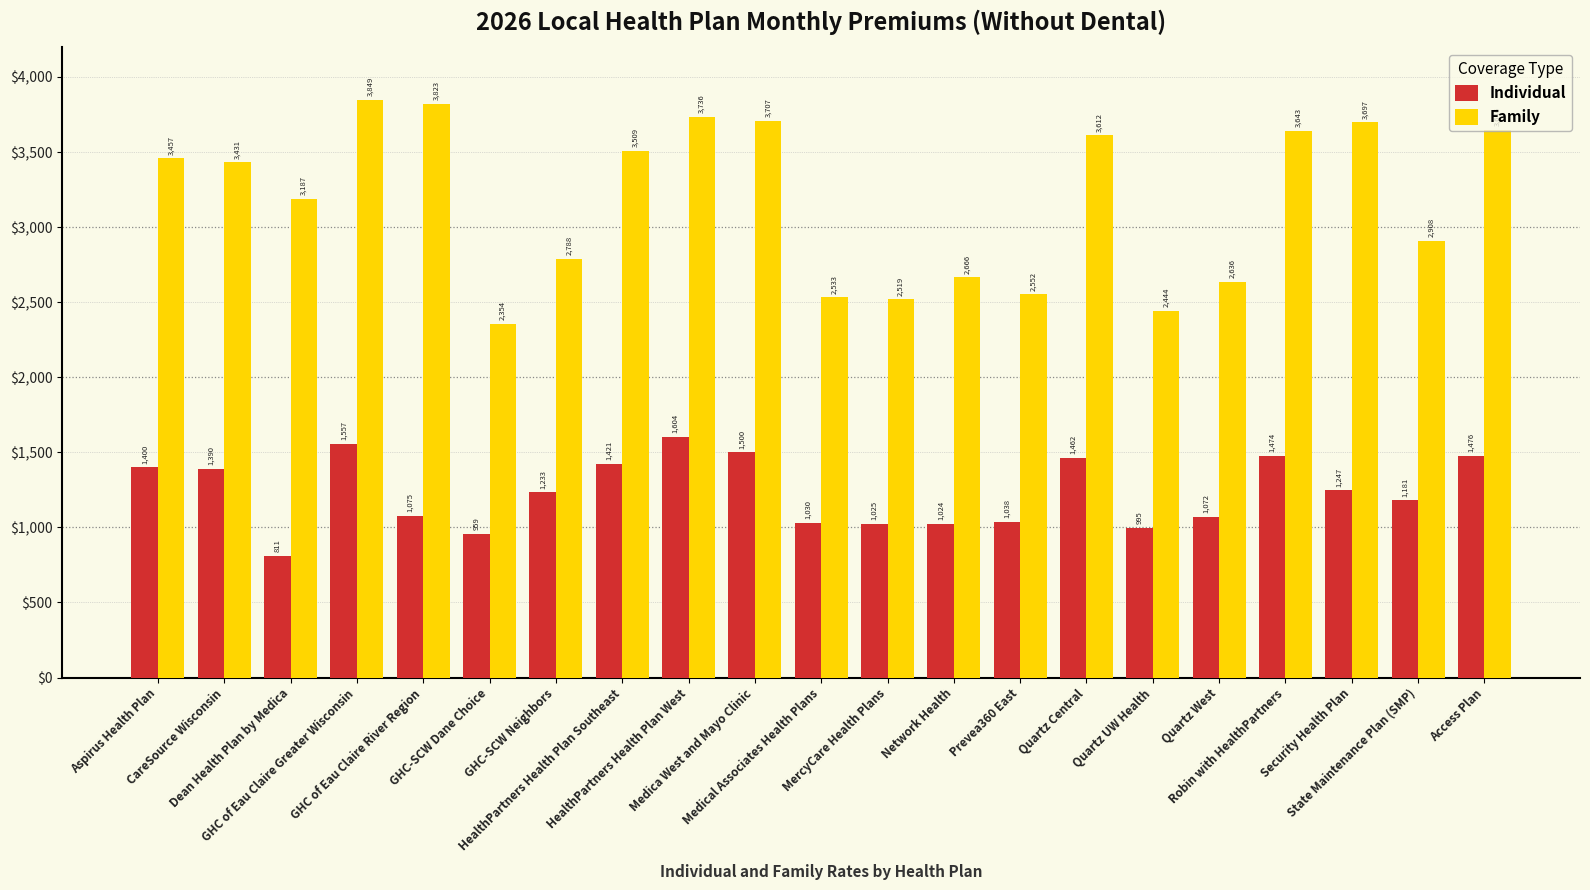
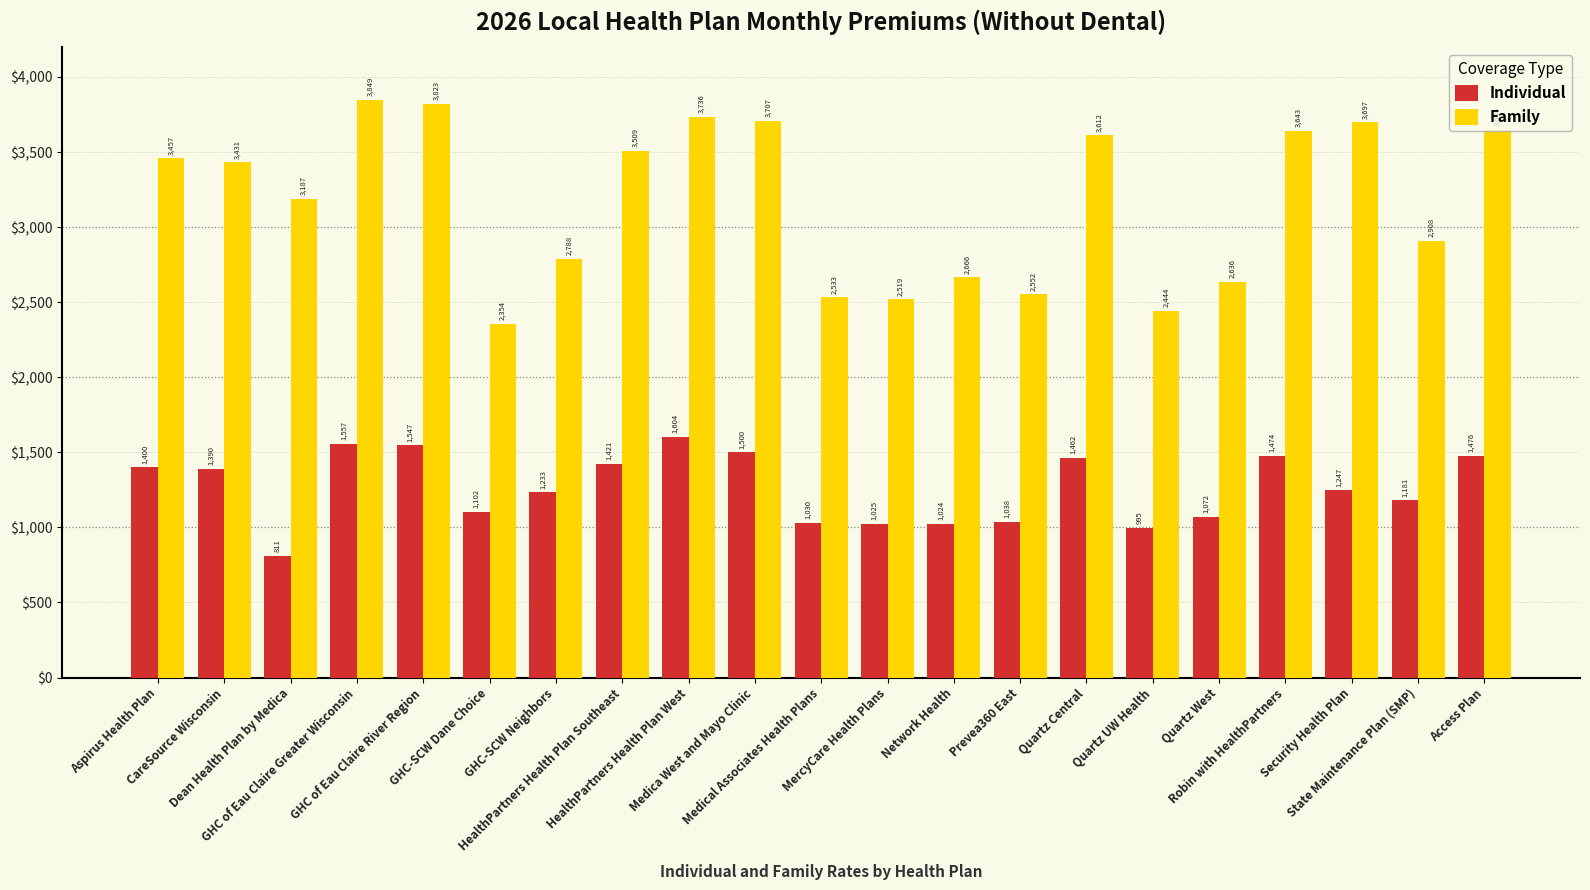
  {
    "Individual": {
      "Aspirus Health Plan": "1,400",
      "CareSource Wisconsin": "1,390",
      "Dean Health Plan by Medica": "811",
      "GHC of Eau Claire Greater Wisconsin": "1,557",
-     "GHC of Eau Claire River Region": "1,075",
-     "GHC-SCW Dane Choice": "959",
+     "GHC of Eau Claire River Region": "1,547",
+     "GHC-SCW Dane Choice": "1,102",
      "GHC-SCW Neighbors": "1,233",
      "HealthPartners Health Plan Southeast": "1,421",
      "HealthPartners Health Plan West": "1,604",
      "Medica West and Mayo Clinic": "1,500",
      "Medical Associates Health Plans": "1,030",
      "MercyCare Health Plans": "1,025",
      "Network Health": "1,024",
      "Prevea360 East": "1,038",
      "Quartz Central": "1,462",
      "Quartz UW Health": "995",
      "Quartz West": "1,072",
      "Robin with HealthPartners": "1,474",
      "Security Health Plan": "1,247",
      "State Maintenance Plan (SMP)": "1,181",
      "Access Plan": "1,476"
    },
    "Family": {
      "Aspirus Health Plan": "3,457",
      "CareSource Wisconsin": "3,431",
      "Dean Health Plan by Medica": "3,187",
      "GHC of Eau Claire Greater Wisconsin": "3,849",
      "GHC of Eau Claire River Region": "3,823",
      "GHC-SCW Dane Choice": "2,354",
      "GHC-SCW Neighbors": "2,788",
      "HealthPartners Health Plan Southeast": "3,509",
      "HealthPartners Health Plan West": "3,736",
      "Medica West and Mayo Clinic": "3,707",
      "Medical Associates Health Plans": "2,533",
      "MercyCare Health Plans": "2,519",
      "Network Health": "2,666",
      "Prevea360 East": "2,552",
      "Quartz Central": "3,612",
      "Quartz UW Health": "2,444",
      "Quartz West": "2,636",
      "Robin with HealthPartners": "3,643",
      "Security Health Plan": "3,697",
      "State Maintenance Plan (SMP)": "2,908"
    }
  }
